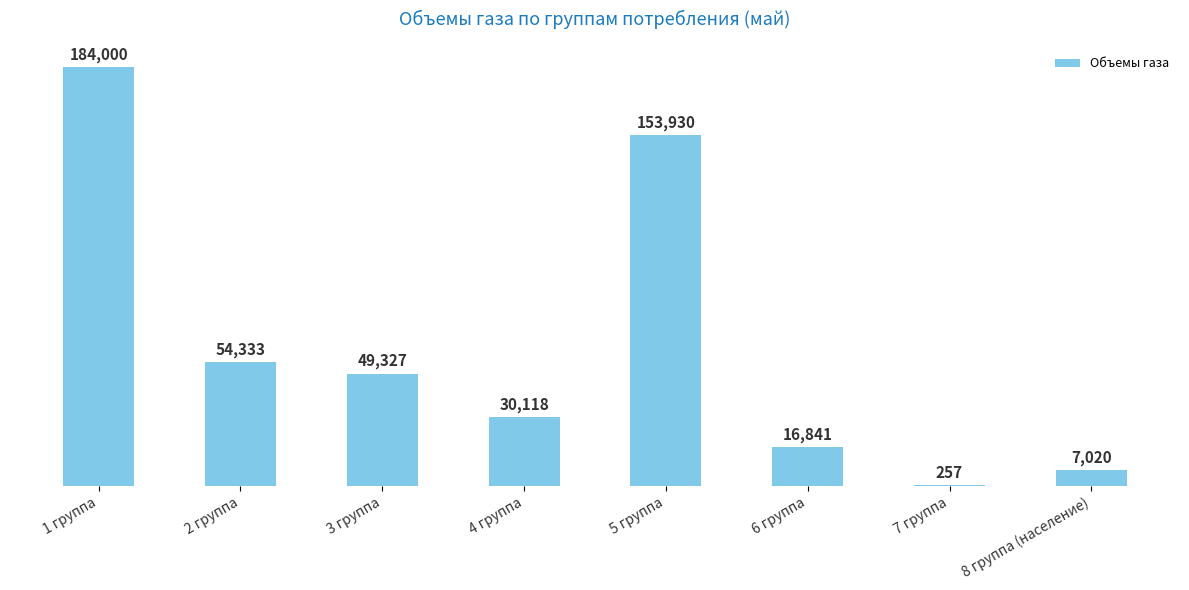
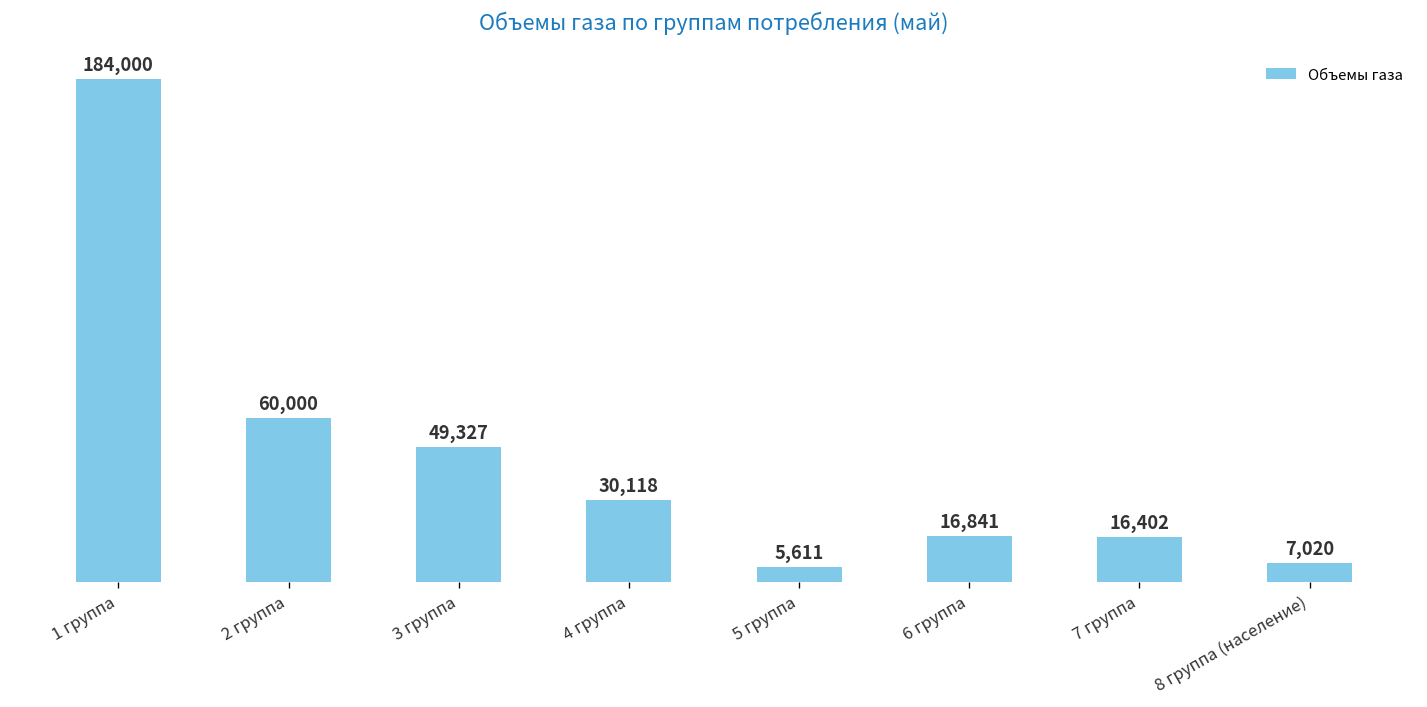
  {
    "1 группа": "184,000",
-   "2 группа": "54,333",
+   "2 группа": "60,000",
    "3 группа": "49,327",
    "4 группа": "30,118",
-   "5 группа": "153,930",
+   "5 группа": "5,611",
    "6 группа": "16,841",
-   "7 группа": "257",
+   "7 группа": "16,402",
    "8 группа (население)": "7,020"
  }
